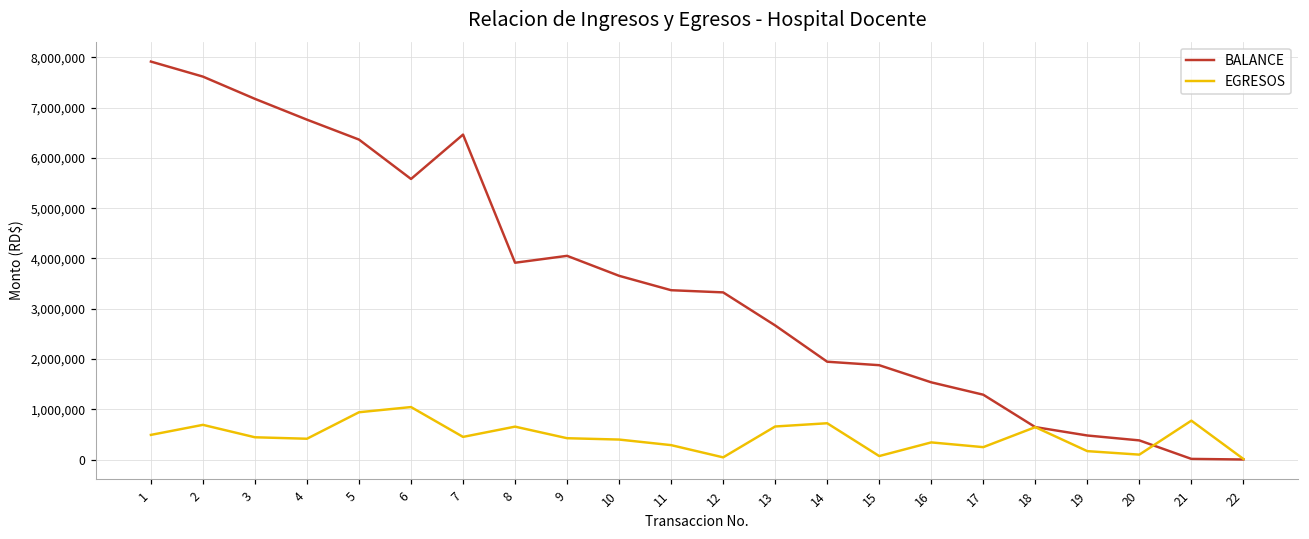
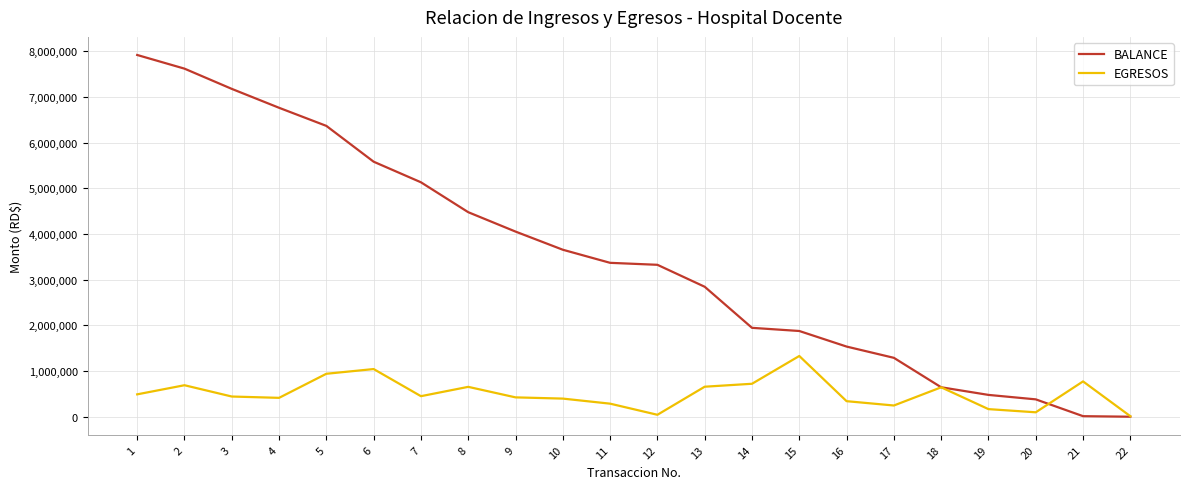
  {
    "BALANCE": {
      "1": "7,900,000",
      "2": "7,600,000",
      "3": "7,200,000",
      "4": "6,800,000",
      "5": "6,400,000",
      "6": "5,600,000",
-     "7": "6,500,000",
-     "8": "3,900,000",
+     "7": "5,100,000",
+     "8": "4,500,000",
      "9": "4,100,000",
      "10": "3,700,000",
      "11": "3,400,000",
      "12": "3,300,000",
-     "13": "2,700,000",
+     "13": "2,800,000",
      "14": "1,900,000",
      "15": "1,900,000",
      "16": "1,500,000",
      "17": "1,300,000",
      "19": "500,000",
      "20": "400,000",
      "21": "0"
    },
    "EGRESOS": {
      "1": "500,000",
      "2": "700,000",
      "3": "400,000",
      "4": "400,000",
      "5": "900,000",
      "6": "1,000,000",
      "7": "500,000",
      "8": "700,000",
      "9": "400,000",
      "10": "400,000",
      "11": "300,000",
      "12": "0",
      "13": "700,000",
      "14": "700,000",
-     "15": "100,000",
+     "15": "1,300,000",
      "16": "300,000",
      "17": "200,000",
      "19": "200,000",
      "20": "100,000",
      "21": "800,000"
    }
  }
